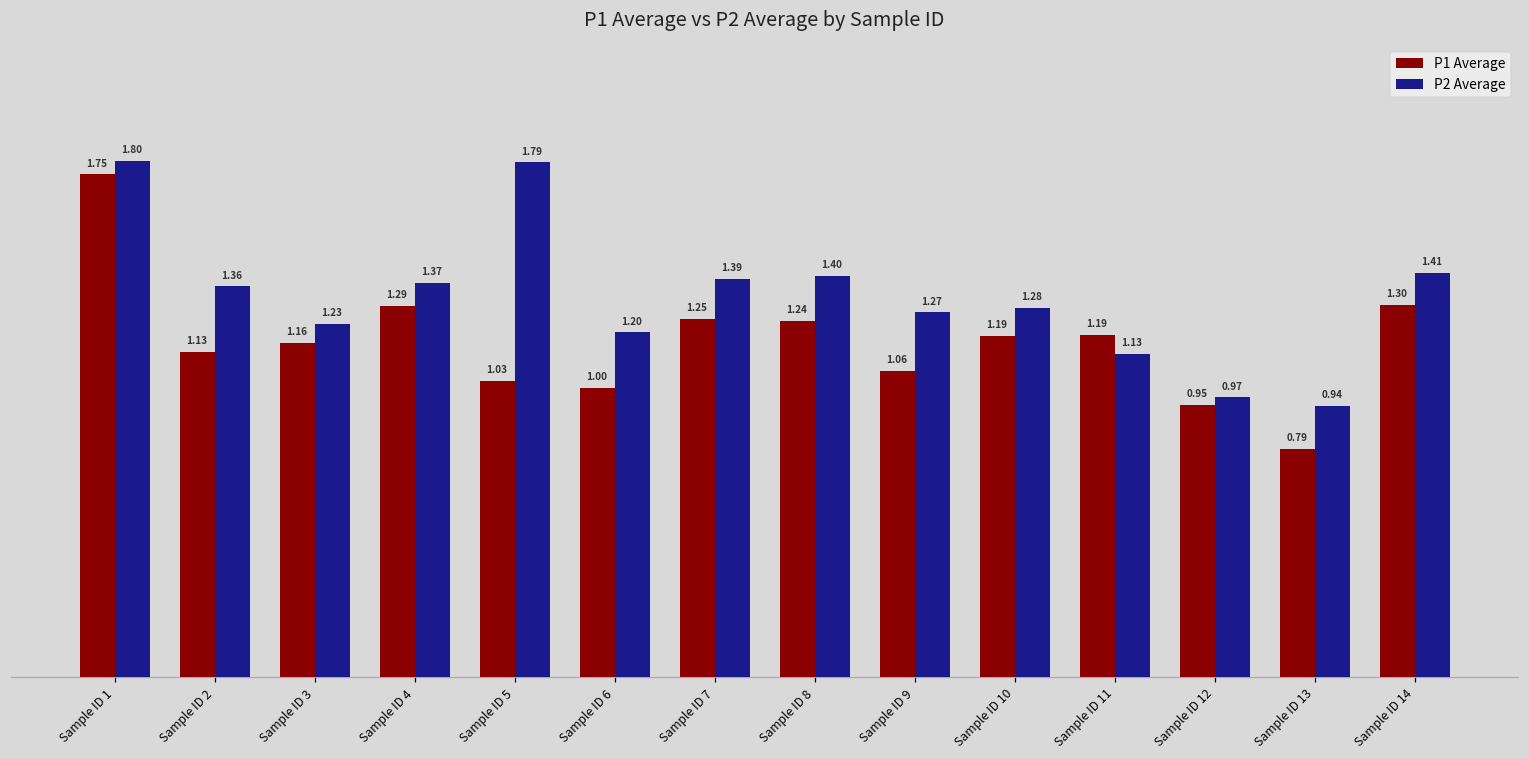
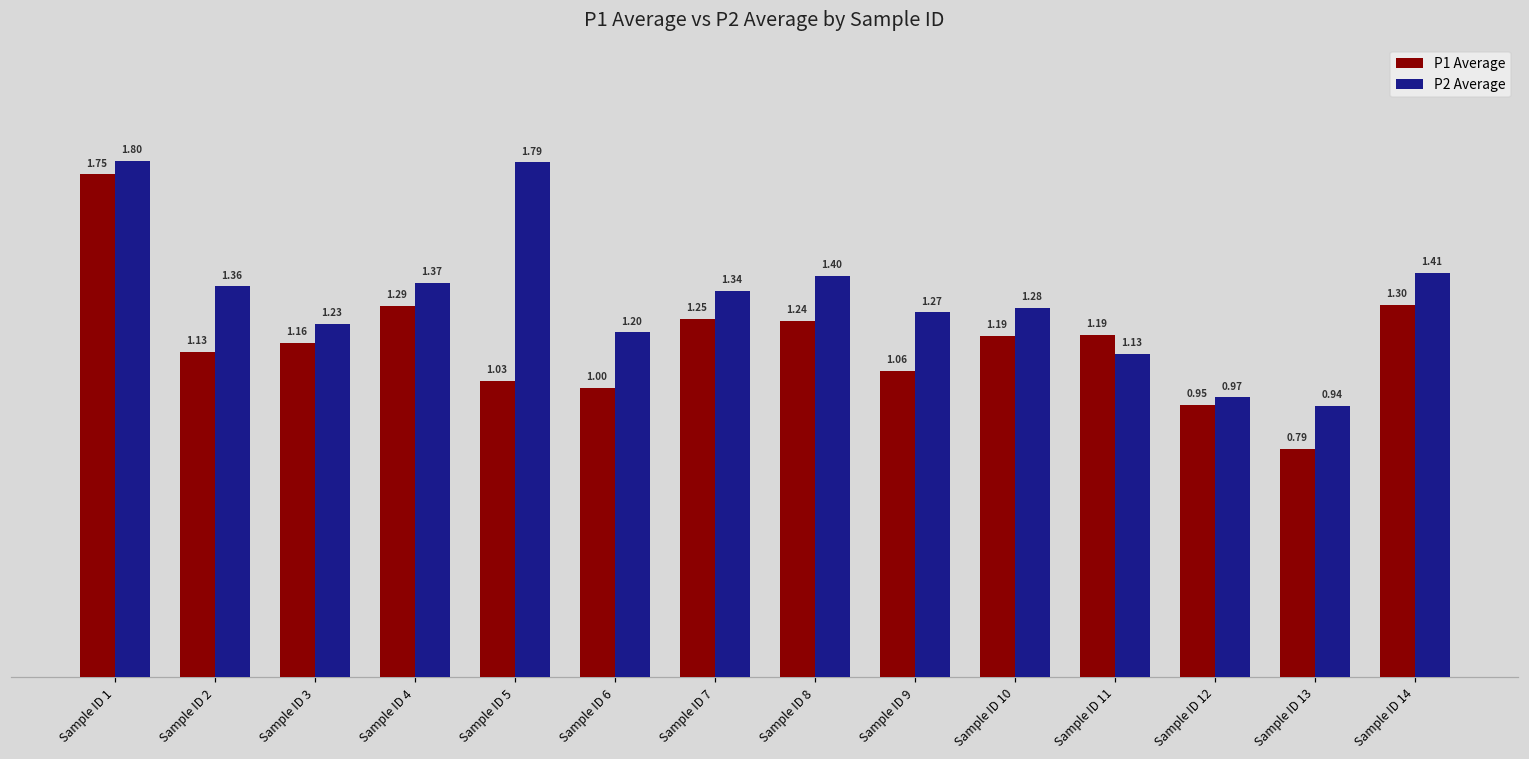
  {
    "P1 Average": {
      "Sample ID 1": 1.75,
      "Sample ID 2": 1.13,
      "Sample ID 3": 1.16,
      "Sample ID 4": 1.29,
      "Sample ID 5": 1.03,
      "Sample ID 6": 1.00,
      "Sample ID 7": 1.25,
      "Sample ID 8": 1.24,
      "Sample ID 9": 1.06,
      "Sample ID 10": 1.19,
      "Sample ID 11": 1.19,
      "Sample ID 12": 0.95,
      "Sample ID 13": 0.79,
      "Sample ID 14": 1.30
    },
    "P2 Average": {
      "Sample ID 1": 1.80,
      "Sample ID 2": 1.36,
      "Sample ID 3": 1.23,
      "Sample ID 4": 1.37,
      "Sample ID 5": 1.79,
      "Sample ID 6": 1.20,
-     "Sample ID 7": 1.39,
+     "Sample ID 7": 1.34,
      "Sample ID 8": 1.40,
      "Sample ID 9": 1.27,
      "Sample ID 10": 1.28,
      "Sample ID 11": 1.13,
      "Sample ID 12": 0.97,
      "Sample ID 13": 0.94,
      "Sample ID 14": 1.41
    }
  }
